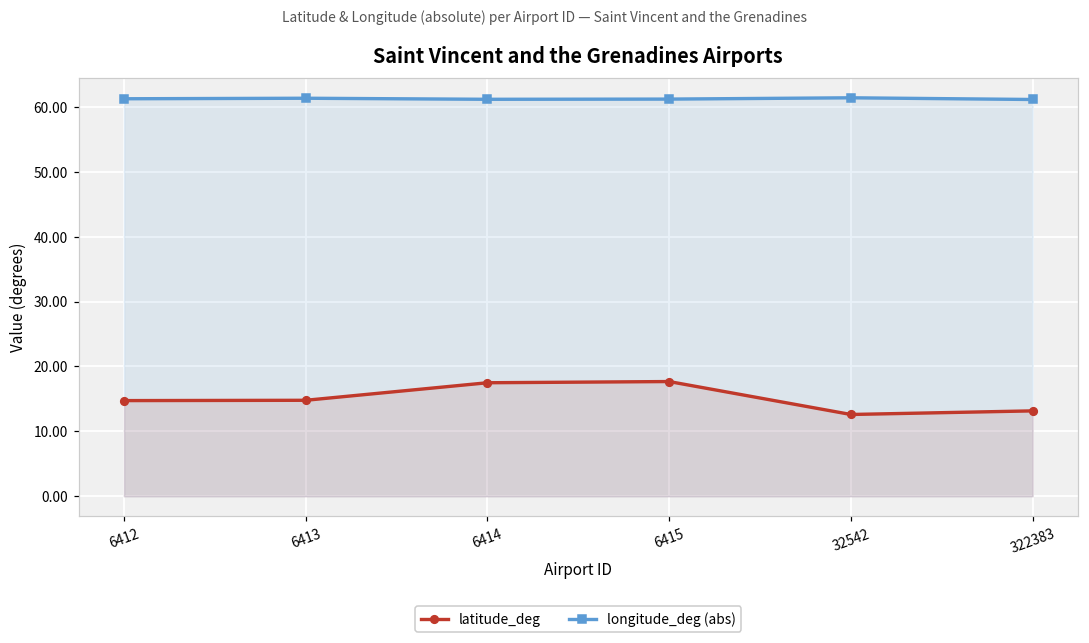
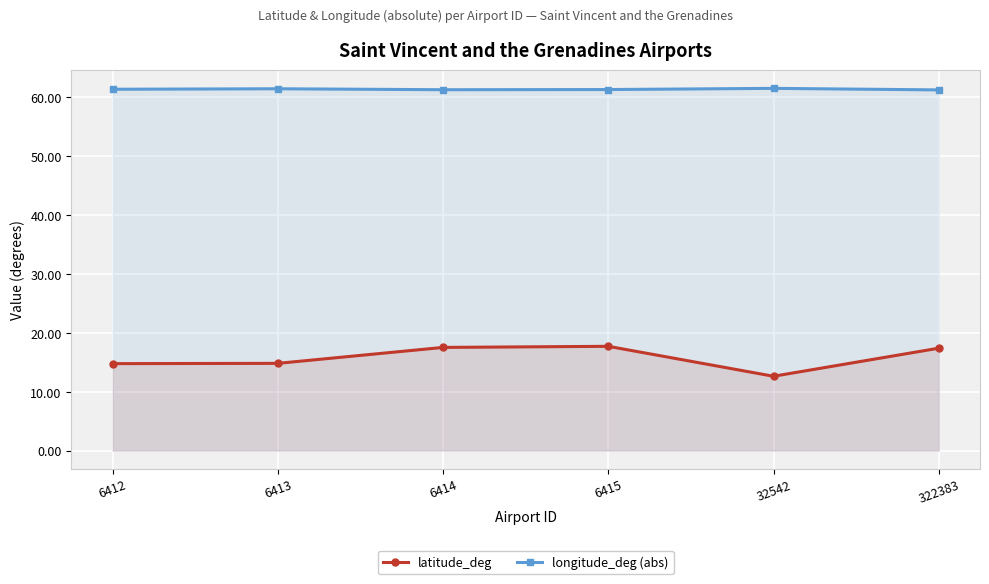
  {
    "latitude_deg": {
      "6412": 15,
      "6413": 15,
      "6414": 17,
      "6415": 18,
      "32542": 13,
-     "322383": 13
+     "322383": 17
    },
    "longitude_deg (abs)": {
      "6412": 61,
      "6413": 61,
      "6414": 61,
      "6415": 61,
      "32542": 61,
      "322383": 61
    }
  }
